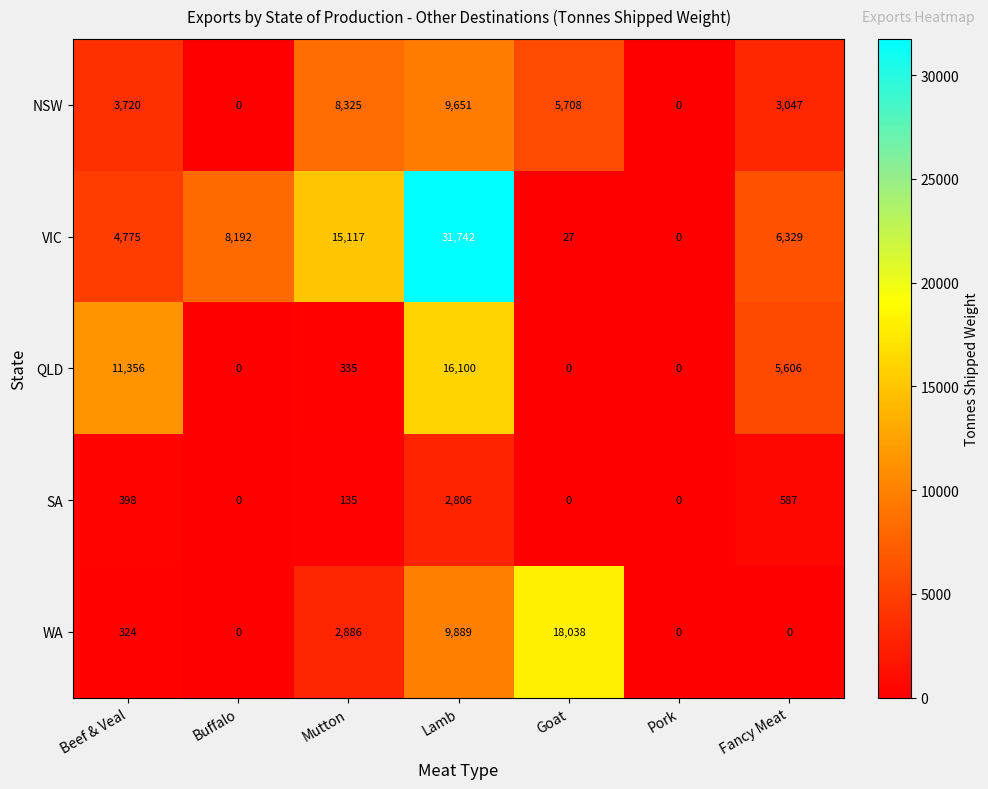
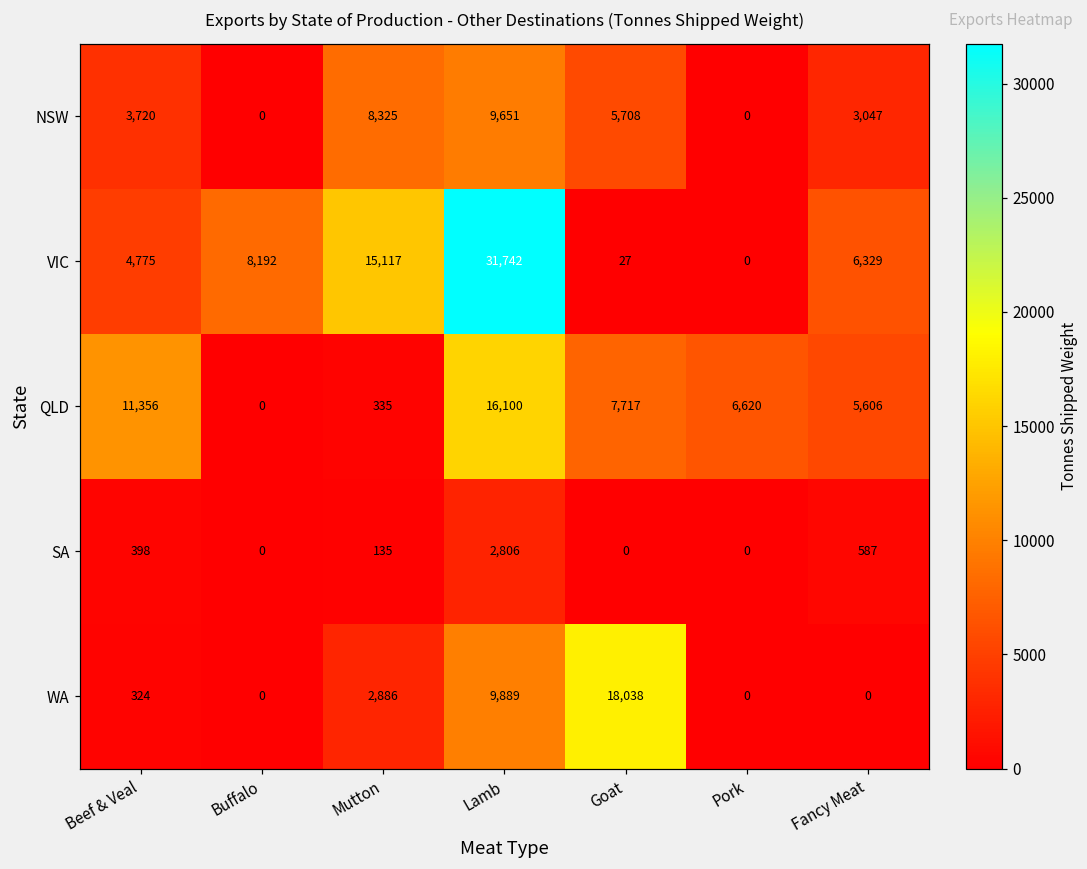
  {
    "NSW": {
      "Beef & Veal": "3,720",
      "Buffalo": "0",
      "Mutton": "8,325",
      "Lamb": "9,651",
      "Goat": "5,708",
      "Pork": "0",
      "Fancy Meat": "3,047"
    },
    "VIC": {
      "Beef & Veal": "4,775",
      "Buffalo": "8,192",
      "Mutton": "15,117",
      "Lamb": "31,742",
      "Goat": "27",
      "Pork": "0",
      "Fancy Meat": "6,329"
    },
    "QLD": {
      "Beef & Veal": "11,356",
      "Buffalo": "0",
      "Mutton": "335",
      "Lamb": "16,100",
-     "Goat": "0",
-     "Pork": "0",
+     "Goat": "7,717",
+     "Pork": "6,620",
      "Fancy Meat": "5,606"
    },
    "SA": {
      "Beef & Veal": "398",
      "Buffalo": "0",
      "Mutton": "135",
      "Lamb": "2,806",
      "Goat": "0",
      "Pork": "0",
      "Fancy Meat": "587"
    },
    "WA": {
      "Beef & Veal": "324",
      "Buffalo": "0",
      "Mutton": "2,886",
      "Lamb": "9,889",
      "Goat": "18,038",
      "Pork": "0",
      "Fancy Meat": "0"
    }
  }
